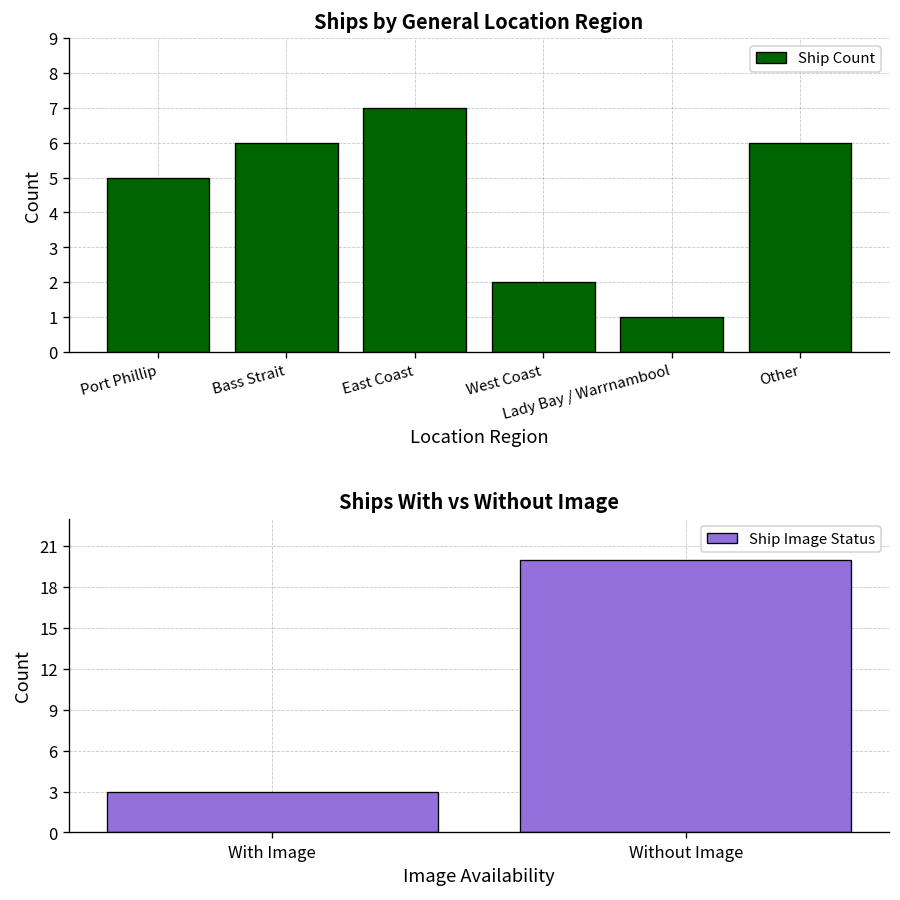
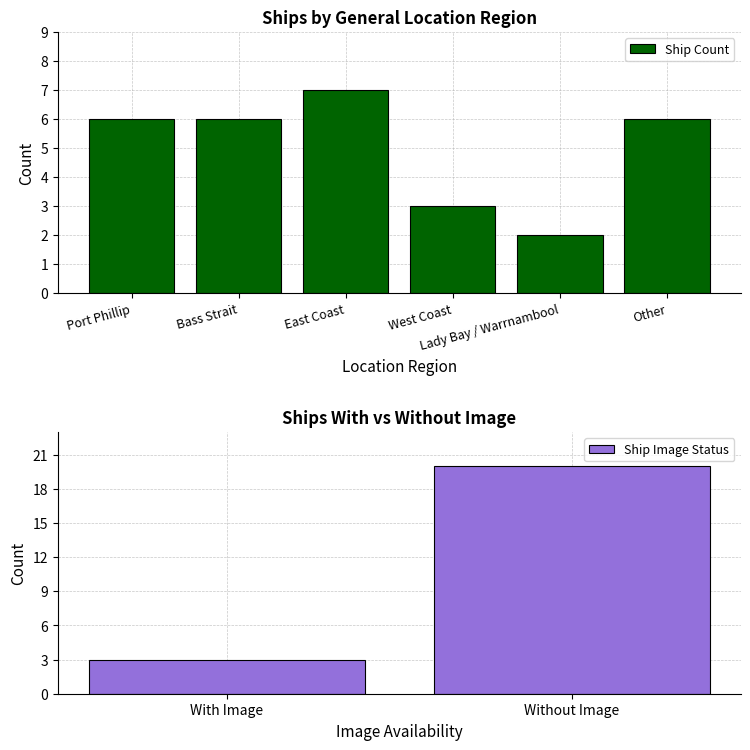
  {
    "Ships by General Location Region": {
-     "Port Phillip": 5,
+     "Port Phillip": 6,
      "Bass Strait": 6,
      "East Coast": 7,
-     "West Coast": 2,
-     "Lady Bay / Warrnambool": 1,
+     "West Coast": 3,
+     "Lady Bay / Warrnambool": 2,
      "Other": 6
    },
    "Ships With vs Without Image": {
      "With Image": 3.0,
      "Without Image": 20.0
    }
  }
